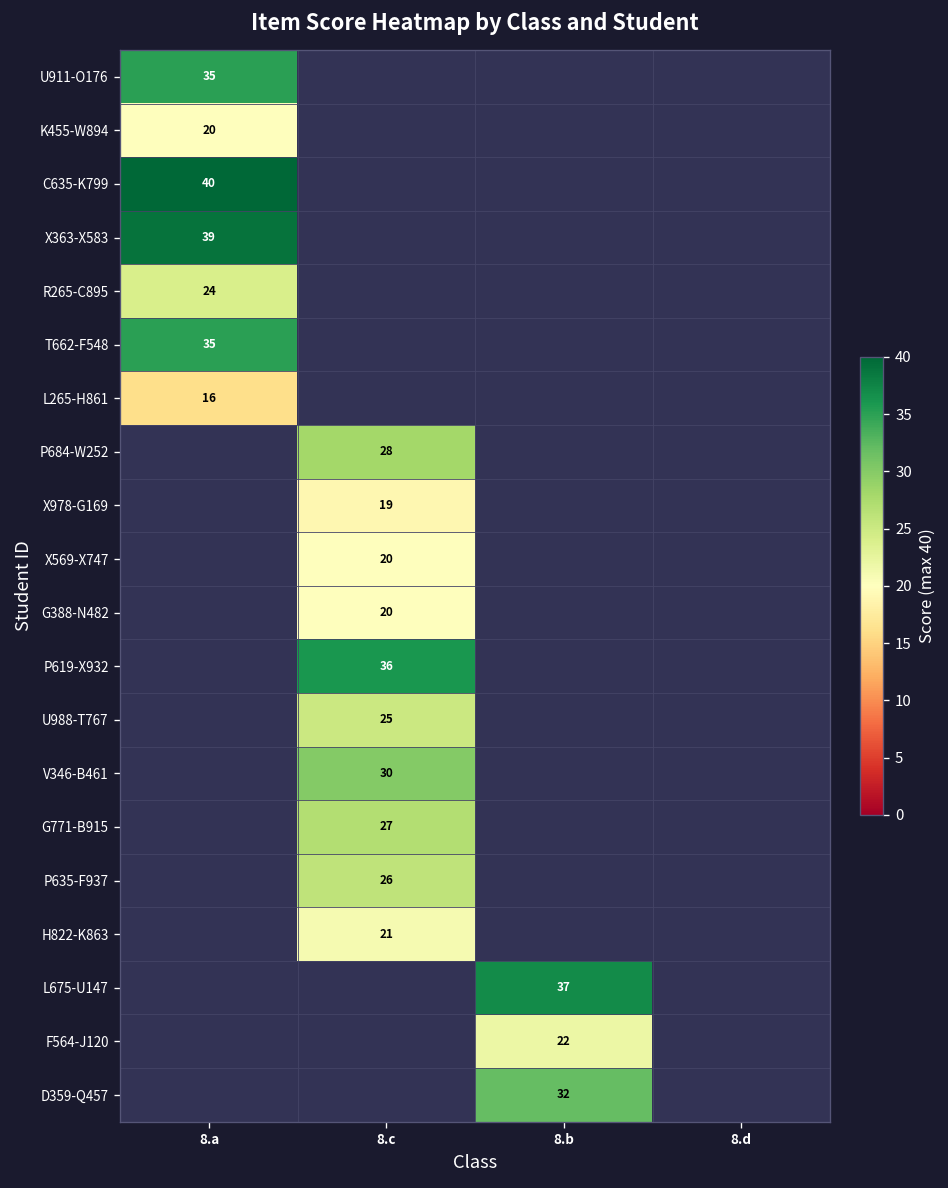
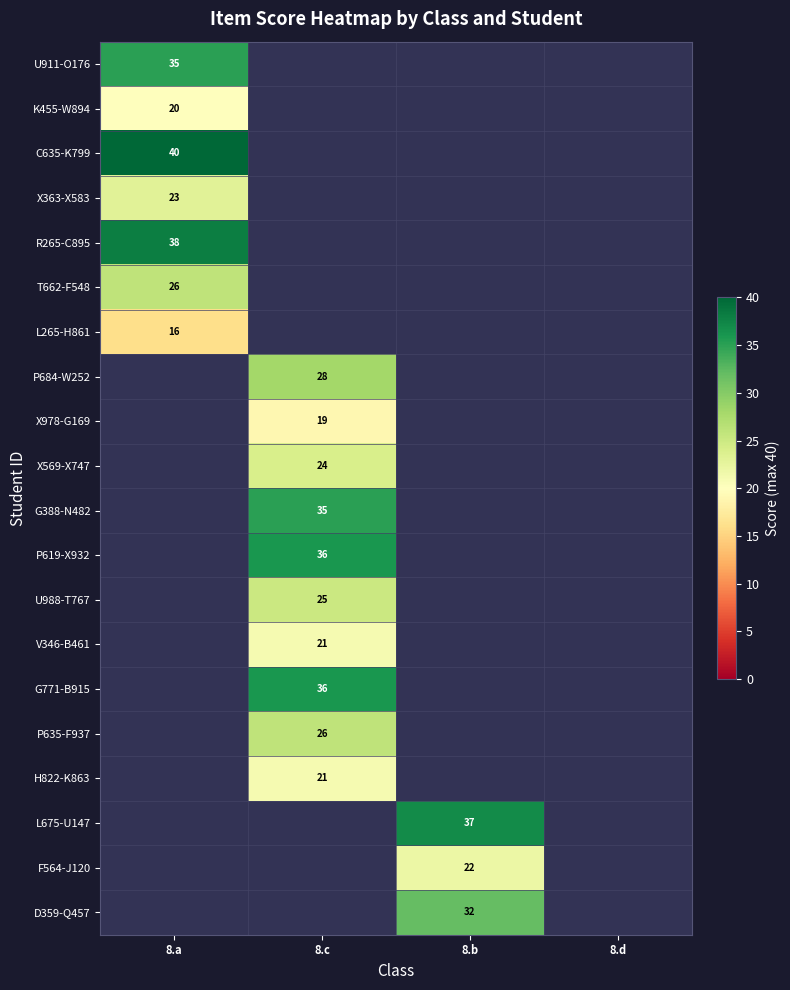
  {
    "U911-O176": {
      "8.a": 35
    },
    "K455-W894": {
      "8.a": 20
    },
    "C635-K799": {
      "8.a": 40
    },
    "X363-X583": {
-     "8.a": 39
+     "8.a": 23
    },
    "R265-C895": {
-     "8.a": 24
+     "8.a": 38
    },
    "T662-F548": {
-     "8.a": 35
+     "8.a": 26
    },
    "L265-H861": {
      "8.a": 16
    },
    "P684-W252": {
      "8.c": 28
    },
    "X978-G169": {
      "8.c": 19
    },
    "X569-X747": {
-     "8.c": 20
+     "8.c": 24
    },
    "G388-N482": {
-     "8.c": 20
+     "8.c": 35
    },
    "P619-X932": {
      "8.c": 36
    },
    "U988-T767": {
      "8.c": 25
    },
    "V346-B461": {
-     "8.c": 30
+     "8.c": 21
    },
    "G771-B915": {
-     "8.c": 27
+     "8.c": 36
    },
    "P635-F937": {
      "8.c": 26
    },
    "H822-K863": {
      "8.c": 21
    },
    "L675-U147": {
      "8.b": 37
    },
    "F564-J120": {
      "8.b": 22
    },
    "D359-Q457": {
      "8.b": 32
    }
  }
